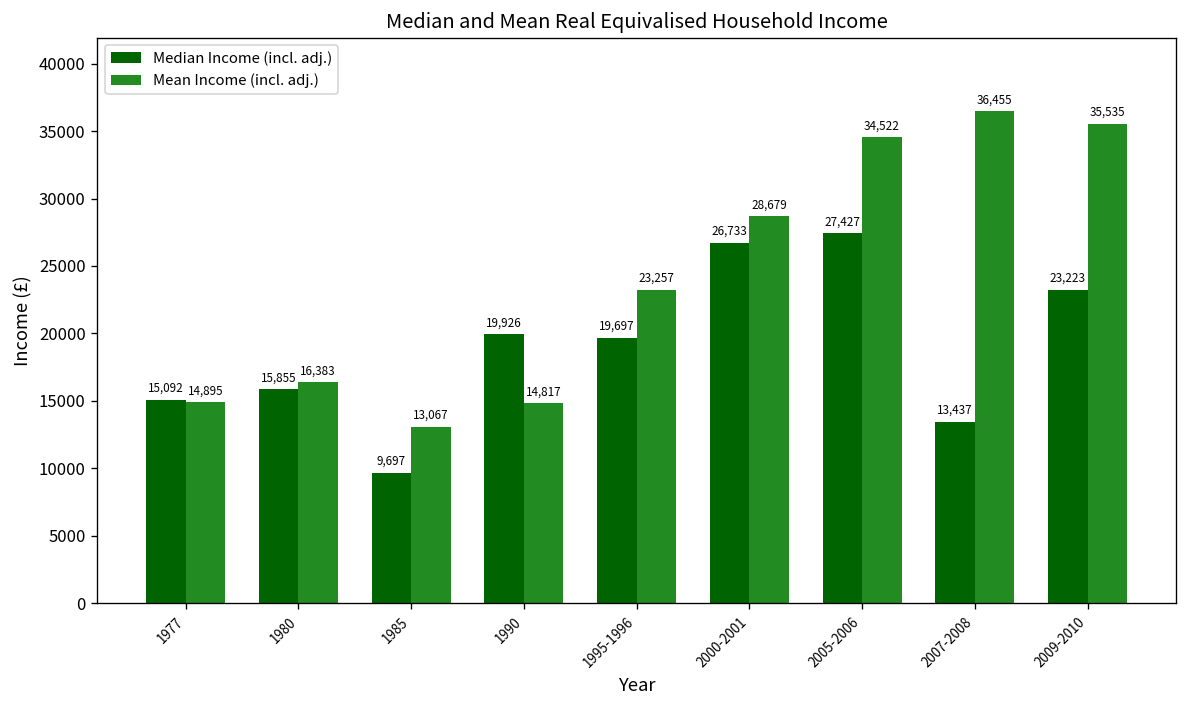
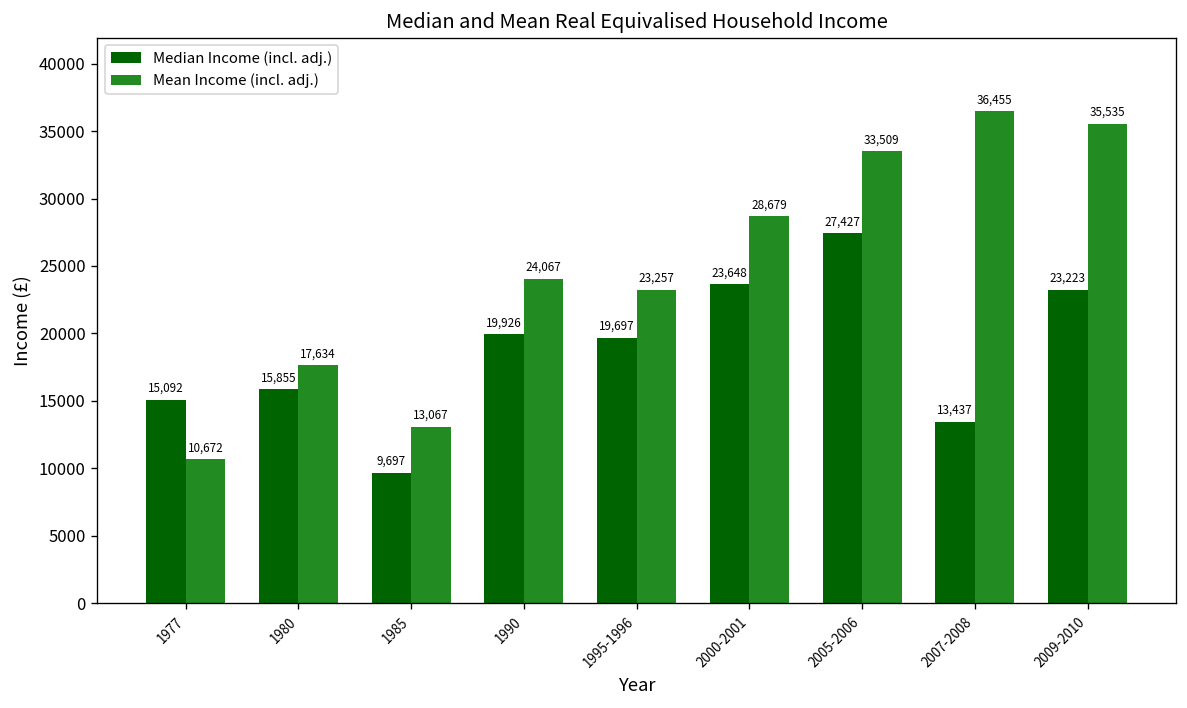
  {
    "Median Income (incl. adj.)": {
      "1977": "15,092",
      "1980": "15,855",
      "1985": "9,697",
      "1990": "19,926",
      "1995-1996": "19,697",
-     "2000-2001": "26,733",
+     "2000-2001": "23,648",
      "2005-2006": "27,427",
      "2007-2008": "13,437",
      "2009-2010": "23,223"
    },
    "Mean Income (incl. adj.)": {
-     "1977": "14,895",
-     "1980": "16,383",
+     "1977": "10,672",
+     "1980": "17,634",
      "1985": "13,067",
-     "1990": "14,817",
+     "1990": "24,067",
      "1995-1996": "23,257",
      "2000-2001": "28,679",
-     "2005-2006": "34,522",
+     "2005-2006": "33,509",
      "2007-2008": "36,455",
      "2009-2010": "35,535"
    }
  }
